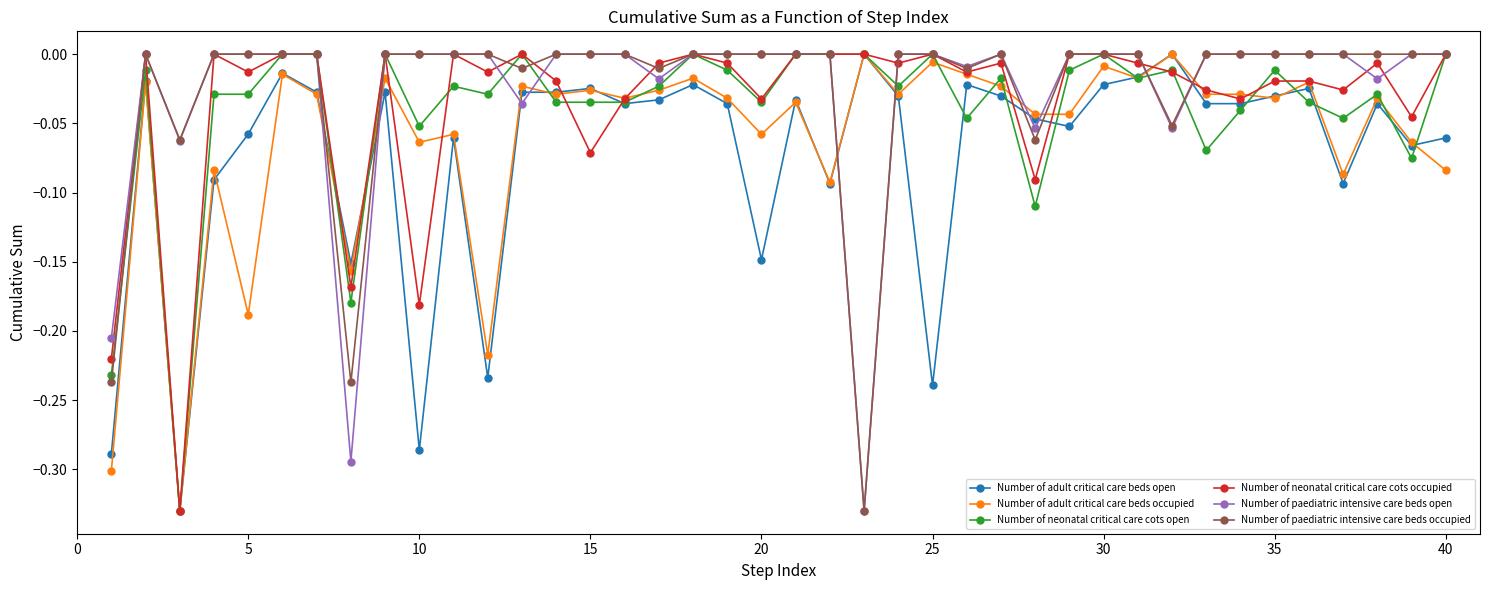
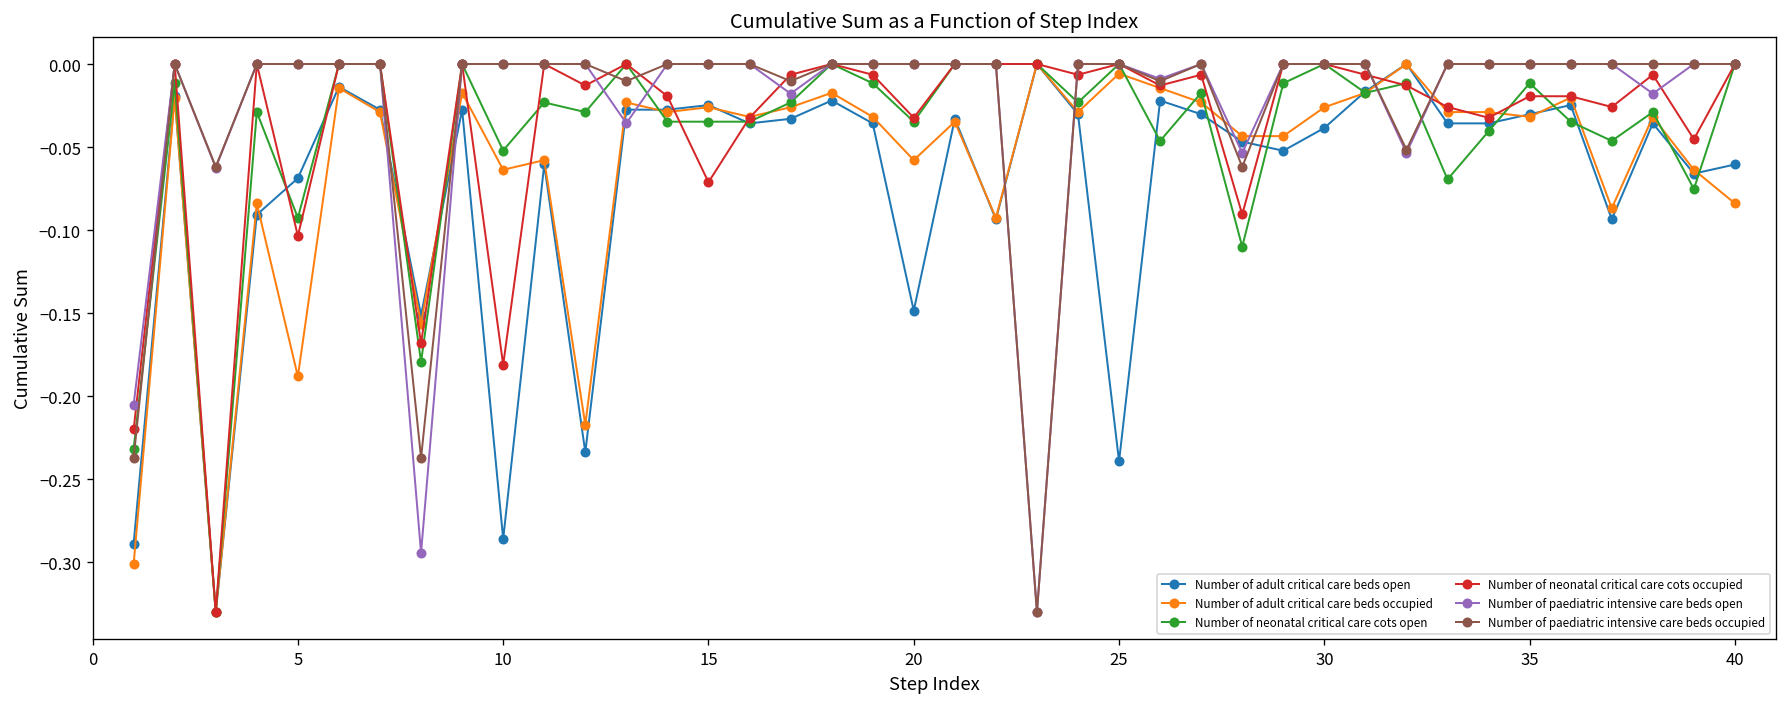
  {
    "Number of adult critical care beds open": {
-     "5": -0.058,
+     "5": -0.069,
      "10": -0.286,
      "20": -0.149,
      "25": -0.239,
-     "30": -0.022,
+     "30": -0.039,
      "40": -0.061
    },
    "Number of adult critical care beds occupied": {
      "5": -0.188,
      "10": -0.064,
      "20": -0.058,
      "25": -0.006,
-     "30": -0.009,
+     "30": -0.026,
      "40": -0.084
    },
    "Number of neonatal critical care cots open": {
-     "5": -0.029,
+     "5": -0.093,
      "10": -0.052,
      "15": -0.035,
      "20": -0.035,
      "35": -0.012
    },
    "Number of neonatal critical care cots occupied": {
-     "5": -0.013,
+     "5": -0.104,
      "10": -0.181,
      "15": -0.071,
      "20": -0.032,
      "35": -0.019
    }
  }
